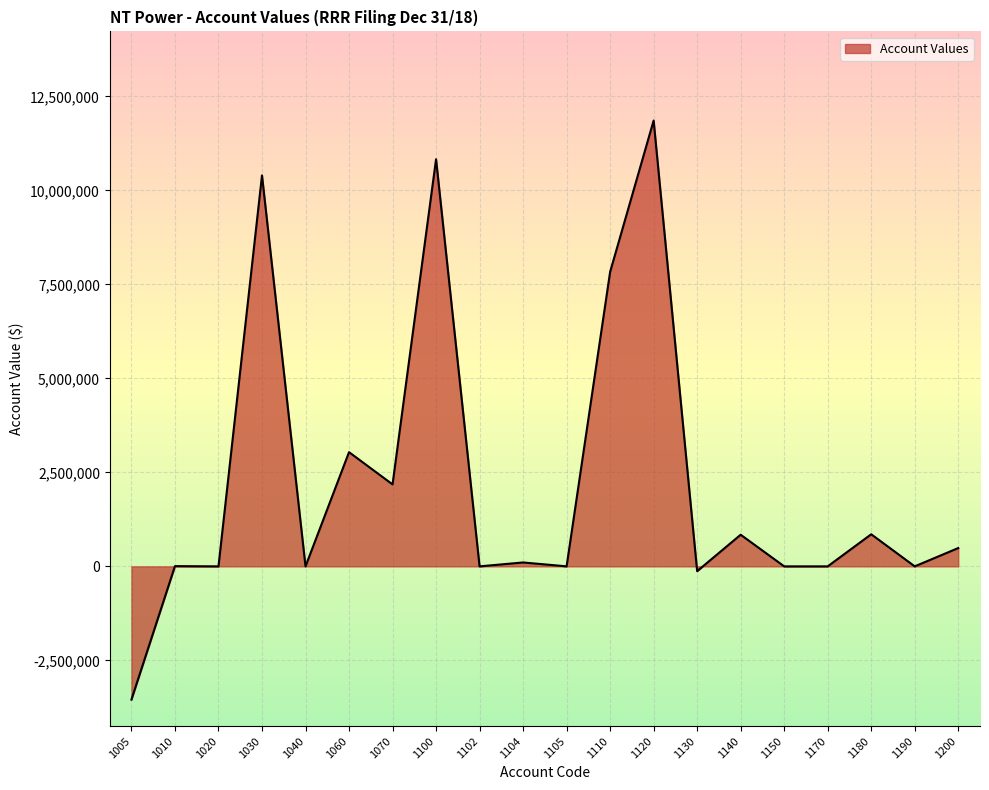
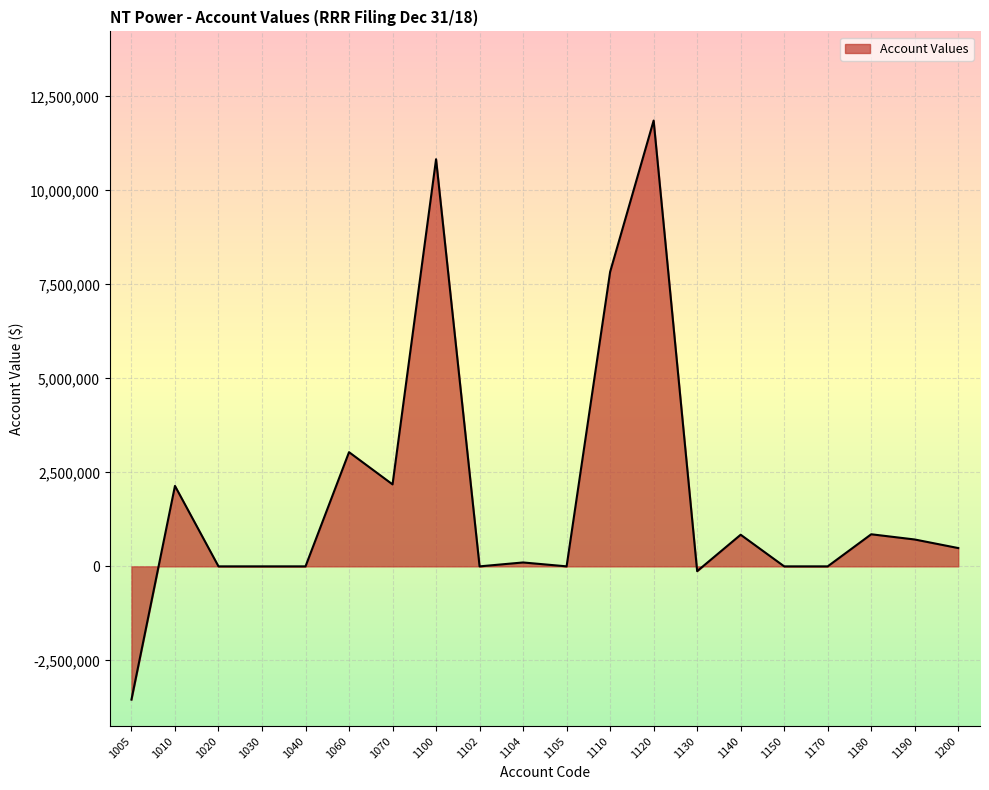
  {
    "Account Values": {
-     "1010": "0",
-     "1030": "10,400,000",
-     "1190": "0"
+     "1010": "2,100,000",
+     "1030": "0",
+     "1190": "700,000"
    }
  }
